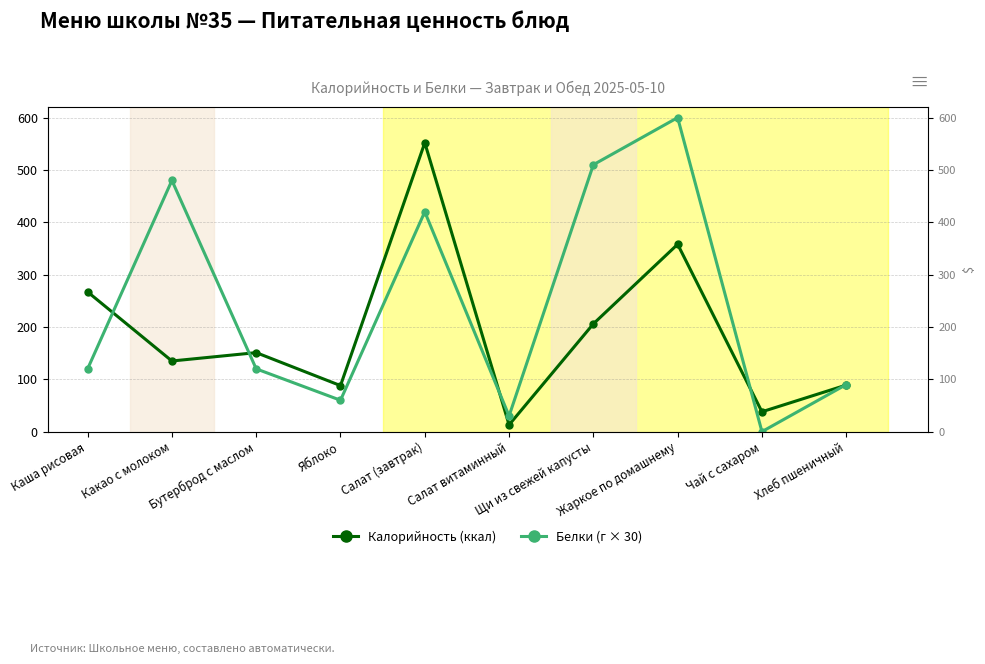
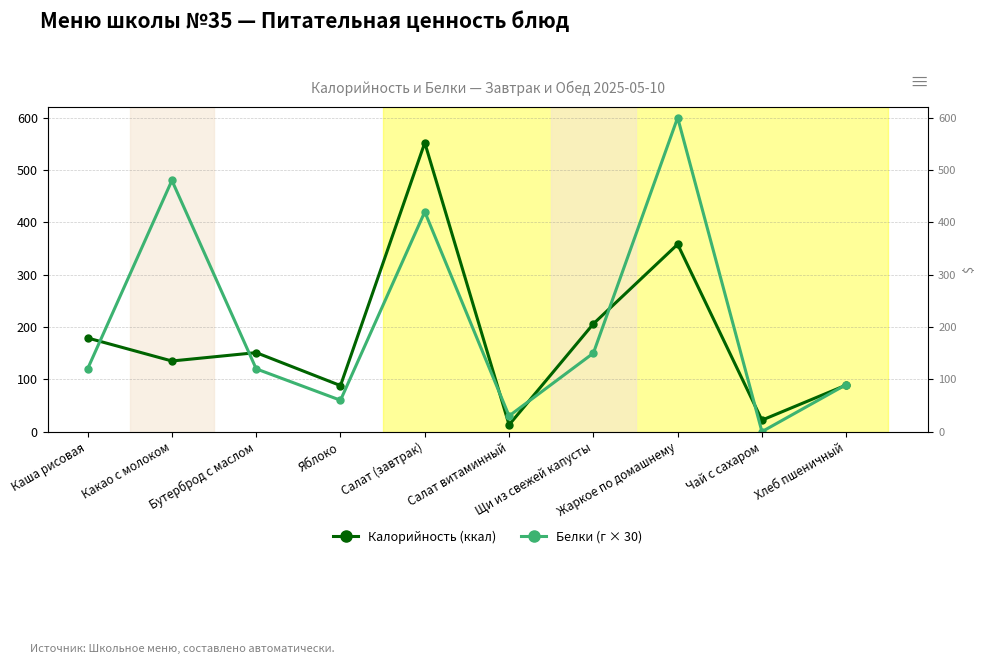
  {
    "Калорийность (ккал)": {
-     "Каша рисовая": 270,
+     "Каша рисовая": 180,
      "Какао с молоком": 140,
      "Бутерброд с маслом": 150,
      "Яблоко": 90,
      "Салат (завтрак)": 550,
      "Салат витаминный": 10,
      "Щи из свежей капусты": 210,
      "Жаркое по домашнему": 360,
-     "Чай с сахаром": 40
+     "Чай с сахаром": 20
    },
    "Белки (г × 30)": {
      "Каша рисовая": 120,
      "Какао с молоком": 480,
      "Бутерброд с маслом": 120,
      "Яблоко": 60,
      "Салат (завтрак)": 420,
      "Салат витаминный": 30,
-     "Щи из свежей капусты": 510,
+     "Щи из свежей капусты": 150,
      "Жаркое по домашнему": 600,
      "Чай с сахаром": 0
    }
  }
